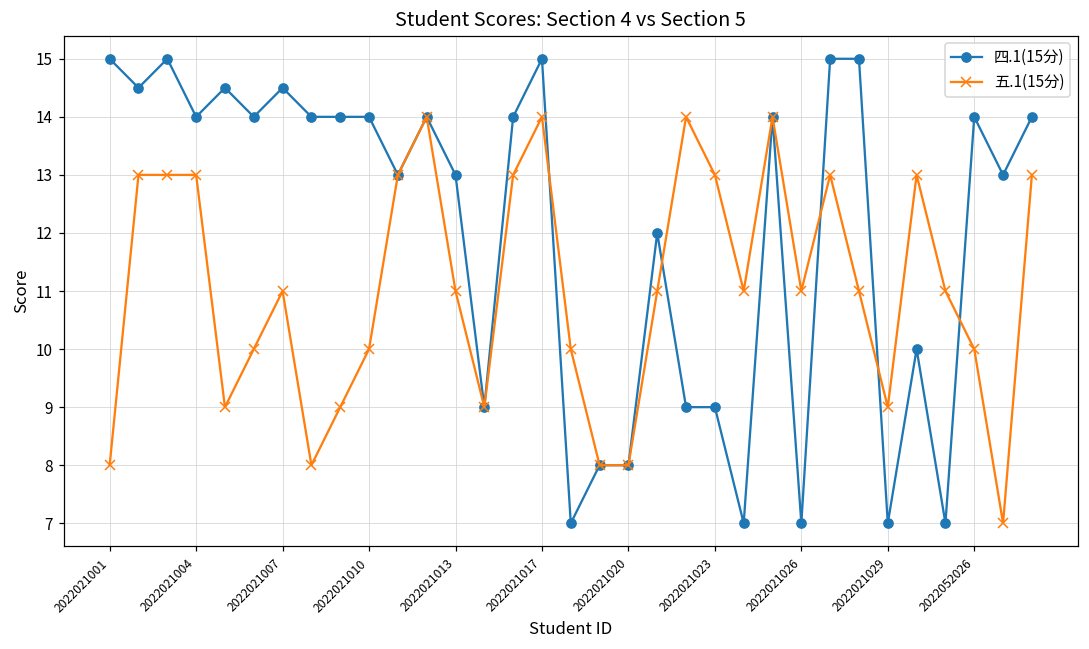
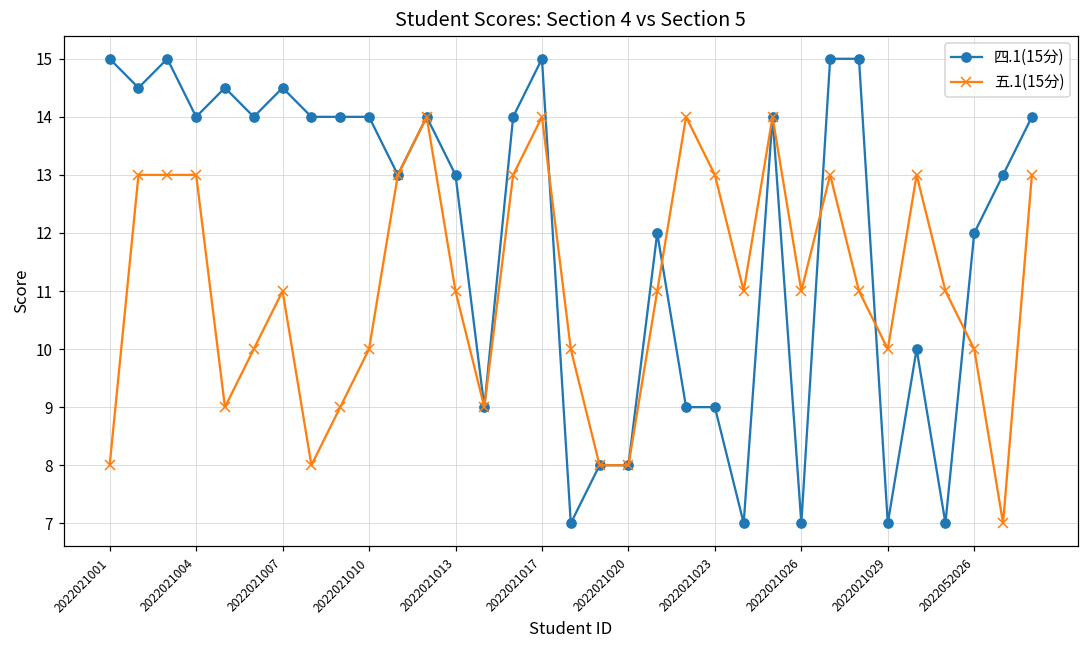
  {
    "四.1(15分)": {
      "2022021001": 15,
      "2022021004": 14,
      "2022021007": 14.5,
      "2022021010": 14,
      "2022021013": 13,
      "2022021017": 15,
      "2022021023": 9,
      "2022021026": 7,
      "2022021029": 7,
-     "2022052026": 14
+     "2022052026": 12
    },
    "五.1(15分)": {
      "2022021001": 8,
      "2022021004": 13,
      "2022021007": 11,
      "2022021010": 10,
      "2022021013": 11,
      "2022021017": 14,
      "2022021023": 13,
      "2022021026": 11,
-     "2022021029": 9,
+     "2022021029": 10,
      "2022052026": 10
    }
  }
